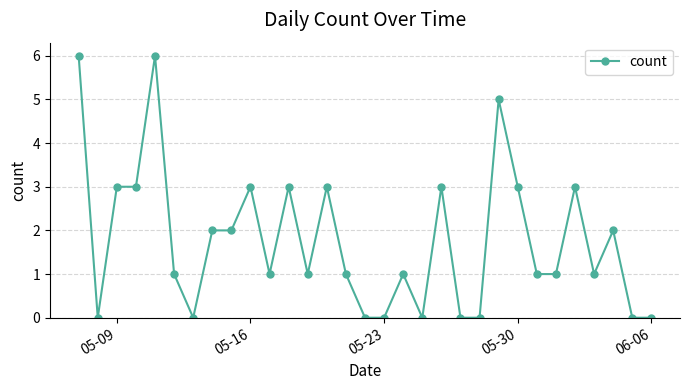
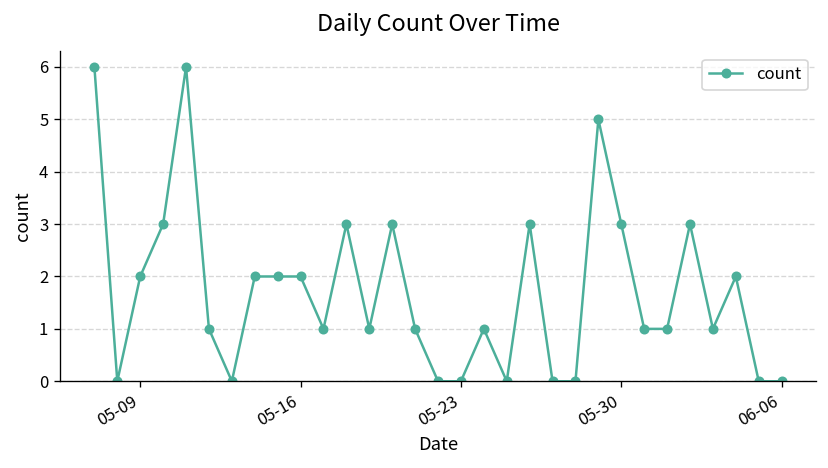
  {
-   "05-09": 3,
-   "05-16": 3,
+   "05-09": 2,
+   "05-16": 2,
    "05-23": 0,
    "05-30": 3,
    "06-06": 0
  }
